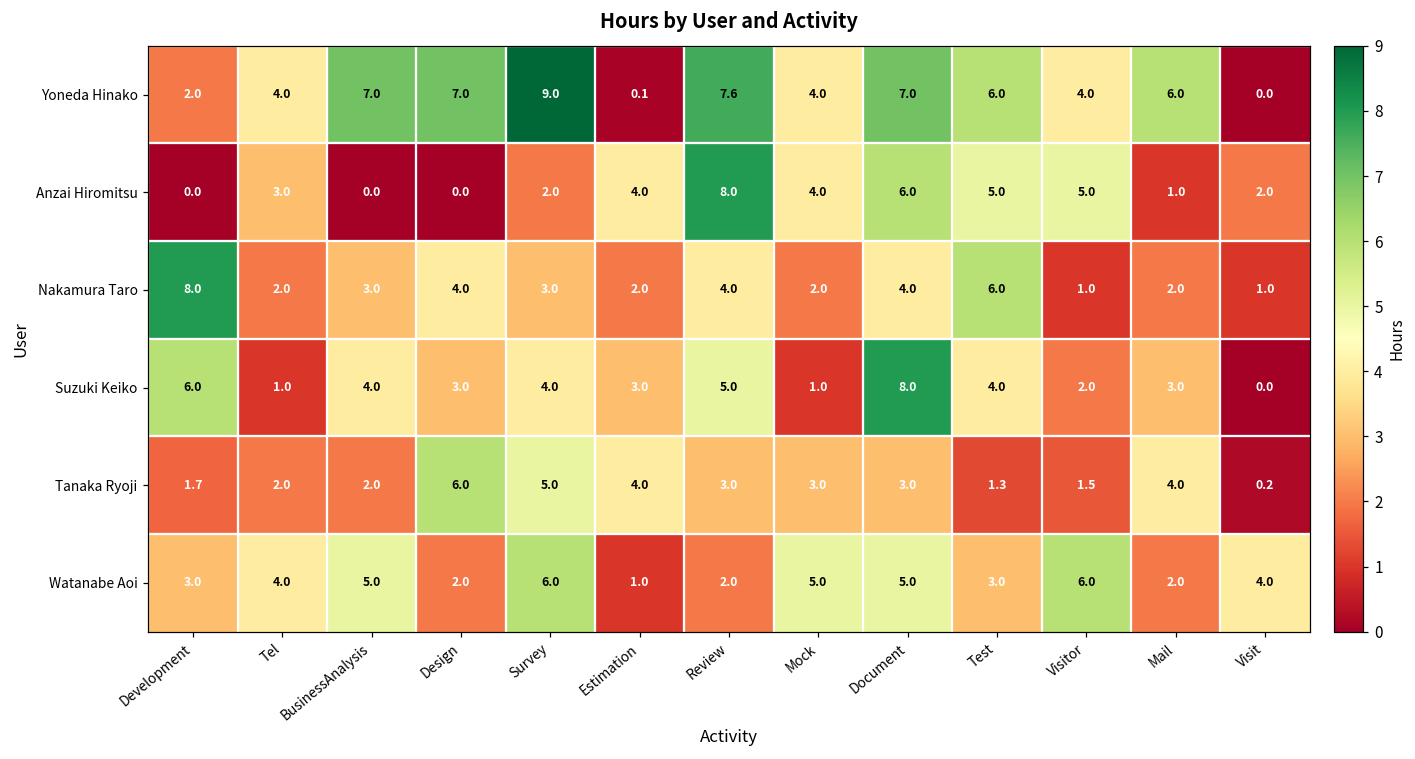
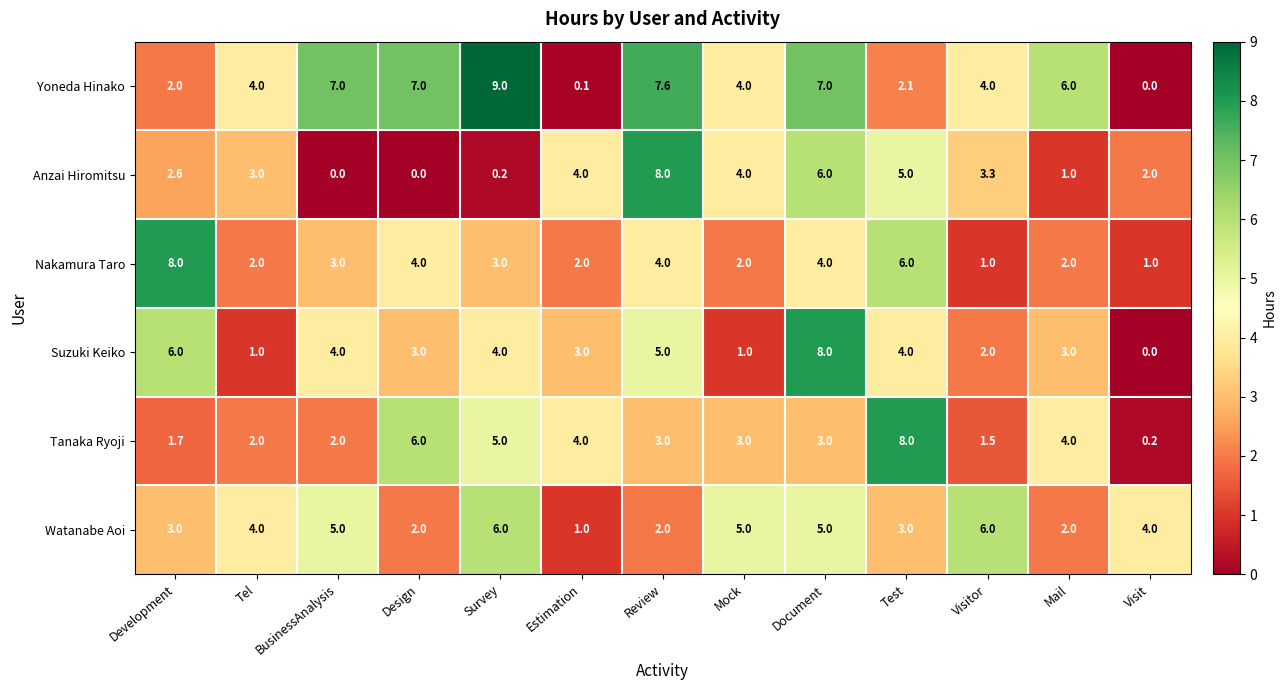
  {
    "Yoneda Hinako": {
      "Development": 2.0,
      "Tel": 4.0,
      "BusinessAnalysis": 7.0,
      "Design": 7.0,
      "Survey": 9.0,
      "Estimation": 0.1,
      "Review": 7.6,
      "Mock": 4.0,
      "Document": 7.0,
-     "Test": 6.0,
+     "Test": 2.1,
      "Visitor": 4.0,
      "Mail": 6.0,
      "Visit": 0.0
    },
    "Anzai Hiromitsu": {
-     "Development": 0.0,
+     "Development": 2.6,
      "Tel": 3.0,
      "BusinessAnalysis": 0.0,
      "Design": 0.0,
-     "Survey": 2.0,
+     "Survey": 0.2,
      "Estimation": 4.0,
      "Review": 8.0,
      "Mock": 4.0,
      "Document": 6.0,
      "Test": 5.0,
-     "Visitor": 5.0,
+     "Visitor": 3.3,
      "Mail": 1.0,
      "Visit": 2.0
    },
    "Nakamura Taro": {
      "Development": 8.0,
      "Tel": 2.0,
      "BusinessAnalysis": 3.0,
      "Design": 4.0,
      "Survey": 3.0,
      "Estimation": 2.0,
      "Review": 4.0,
      "Mock": 2.0,
      "Document": 4.0,
      "Test": 6.0,
      "Visitor": 1.0,
      "Mail": 2.0,
      "Visit": 1.0
    },
    "Suzuki Keiko": {
      "Development": 6.0,
      "Tel": 1.0,
      "BusinessAnalysis": 4.0,
      "Design": 3.0,
      "Survey": 4.0,
      "Estimation": 3.0,
      "Review": 5.0,
      "Mock": 1.0,
      "Document": 8.0,
      "Test": 4.0,
      "Visitor": 2.0,
      "Mail": 3.0,
      "Visit": 0.0
    },
    "Tanaka Ryoji": {
      "Development": 1.7,
      "Tel": 2.0,
      "BusinessAnalysis": 2.0,
      "Design": 6.0,
      "Survey": 5.0,
      "Estimation": 4.0,
      "Review": 3.0,
      "Mock": 3.0,
      "Document": 3.0,
-     "Test": 1.3,
+     "Test": 8.0,
      "Visitor": 1.5,
      "Mail": 4.0,
      "Visit": 0.2
    },
    "Watanabe Aoi": {
      "Development": 3.0,
      "Tel": 4.0,
      "BusinessAnalysis": 5.0,
      "Design": 2.0,
      "Survey": 6.0,
      "Estimation": 1.0,
      "Review": 2.0,
      "Mock": 5.0,
      "Document": 5.0,
      "Test": 3.0,
      "Visitor": 6.0,
      "Mail": 2.0,
      "Visit": 4.0
    }
  }
